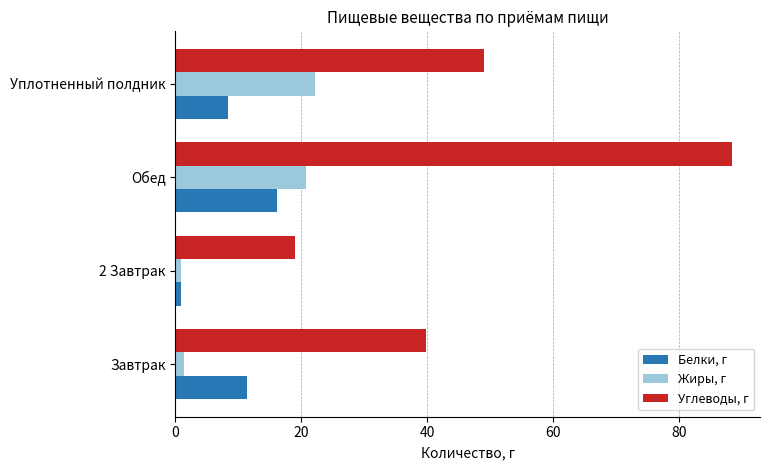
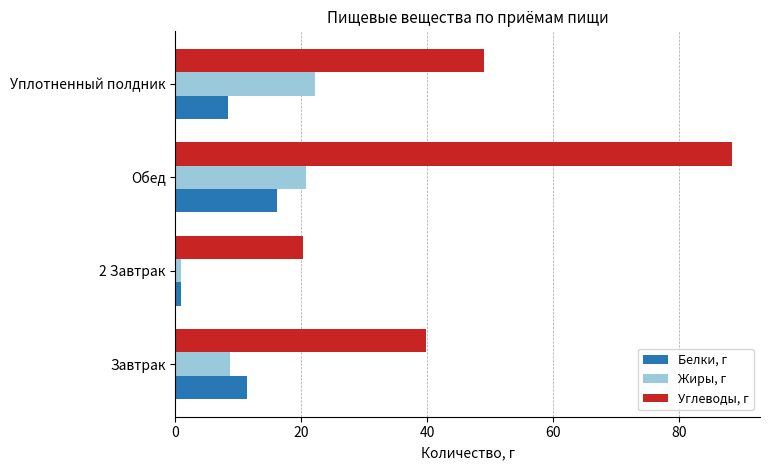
  {
    "Белки, г": {
      "Уплотненный полдник": 8,
      "Обед": 16,
      "2 Завтрак": 1,
      "Завтрак": 11
    },
    "Жиры, г": {
      "Уплотненный полдник": 22,
      "Обед": 21,
      "2 Завтрак": 1,
-     "Завтрак": 1
+     "Завтрак": 9
    },
    "Углеводы, г": {
      "Уплотненный полдник": 49,
      "Обед": 89,
-     "2 Завтрак": 19,
+     "2 Завтрак": 20,
      "Завтрак": 40
    }
  }
